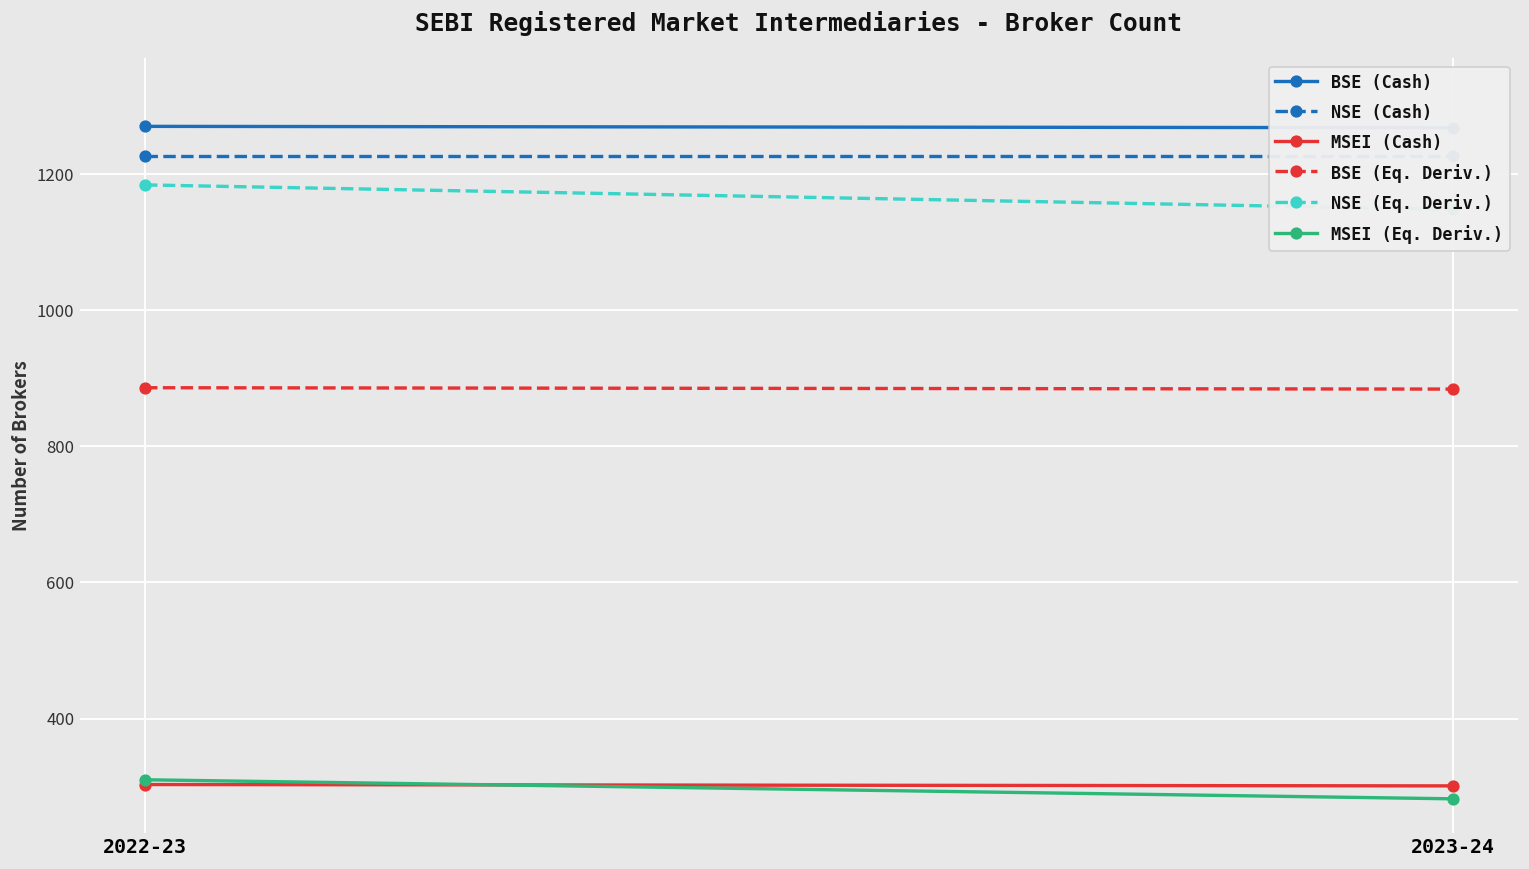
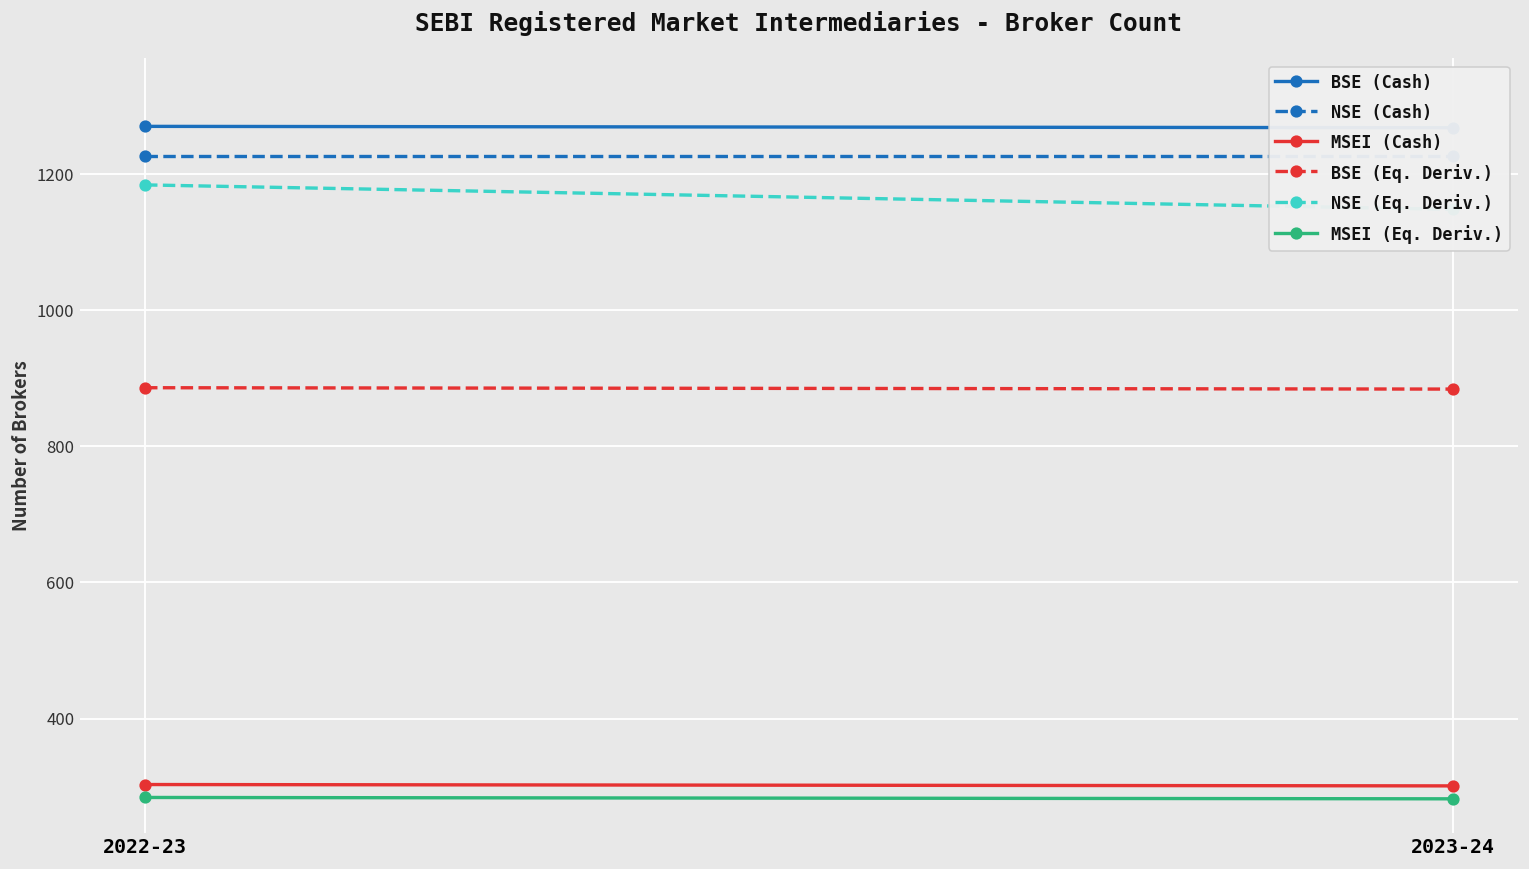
  {
    "NSE (Eq. Deriv.)": {
      "2022-23": 1180
    },
    "MSEI (Eq. Deriv.)": {
-     "2022-23": 310,
+     "2022-23": 280,
      "2023-24": 280
    }
  }
